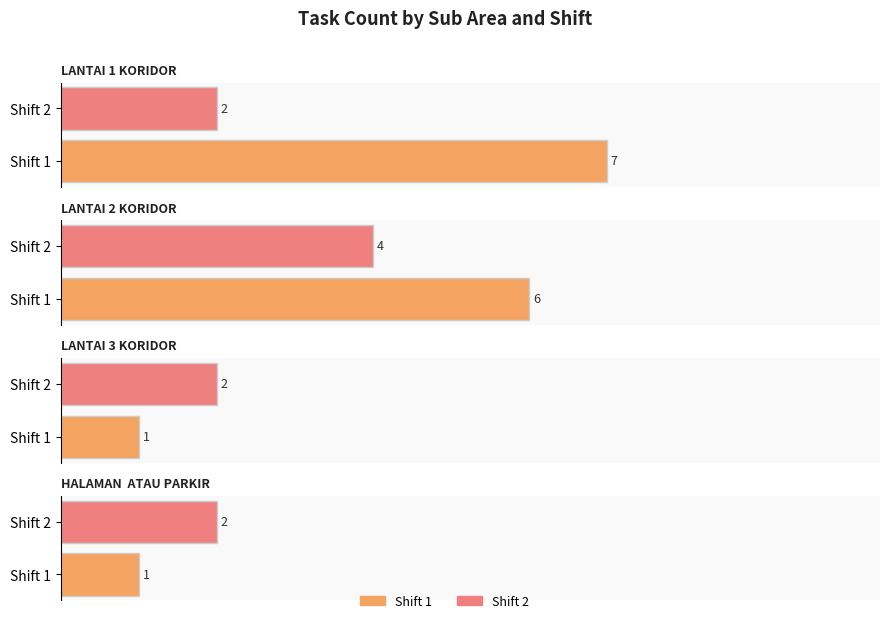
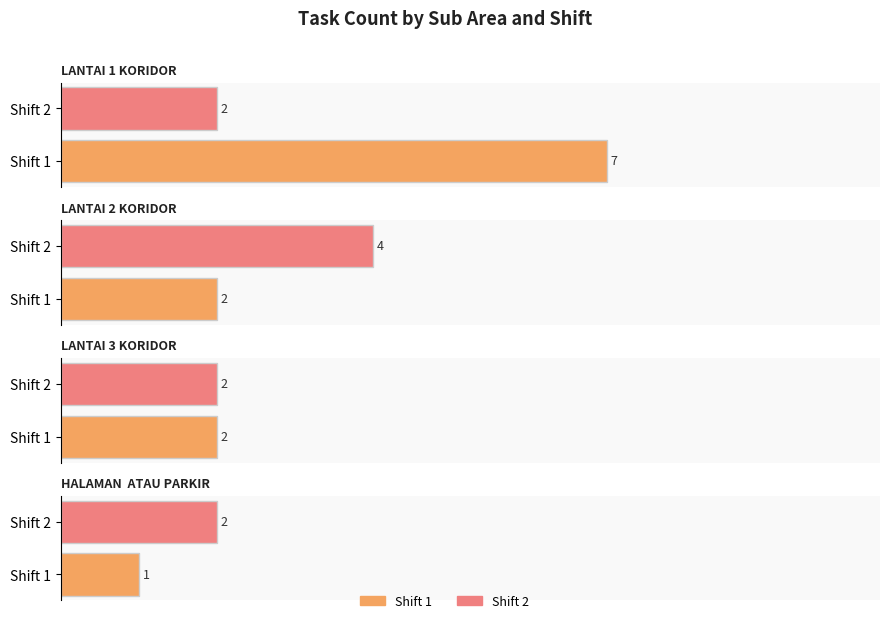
  {
    "LANTAI 1 KORIDOR": {
      "Shift 2": 2,
      "Shift 1": 7
    },
    "LANTAI 2 KORIDOR": {
      "Shift 2": 4,
-     "Shift 1": 6
+     "Shift 1": 2
    },
    "LANTAI 3 KORIDOR": {
      "Shift 2": 2,
-     "Shift 1": 1
+     "Shift 1": 2
    },
    "HALAMAN ATAU PARKIR": {
      "Shift 2": 2,
      "Shift 1": 1
    }
  }
